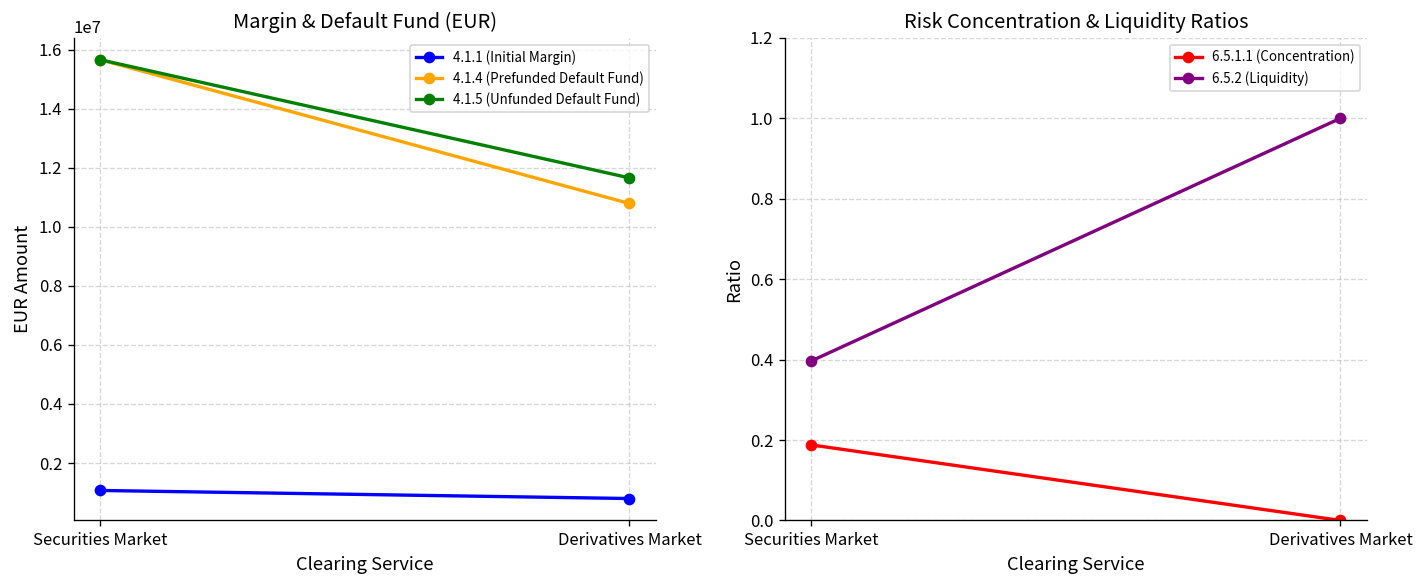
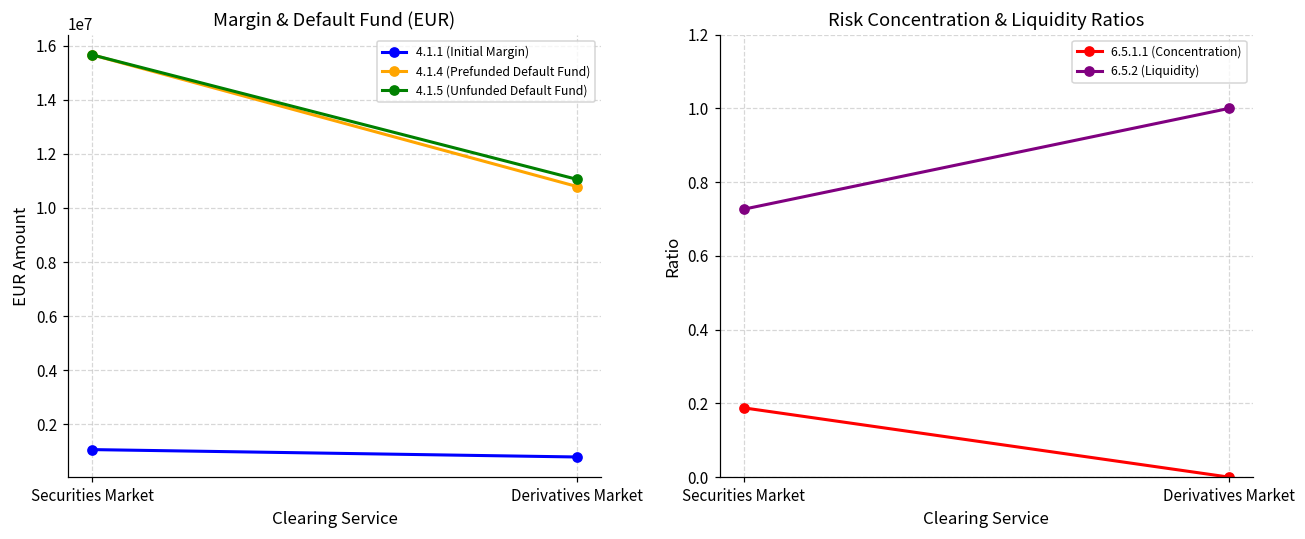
  {
    "Margin & Default Fund (EUR)": {
      "4.1.1 (Initial Margin)": {
        "Securities Market": 1100000,
        "Derivatives Market": 800000
      },
      "4.1.4 (Prefunded Default Fund)": {
        "Derivatives Market": 10800000
      },
      "4.1.5 (Unfunded Default Fund)": {
-       "Derivatives Market": 11700000
+       "Derivatives Market": 11100000
      }
    },
    "Risk Concentration & Liquidity Ratios": {
      "6.5.1.1 (Concentration)": {
        "Securities Market": 0.19,
        "Derivatives Market": 0.00
      },
      "6.5.2 (Liquidity)": {
-       "Securities Market": 0.40,
+       "Securities Market": 0.73,
        "Derivatives Market": 1.00
      }
    }
  }
